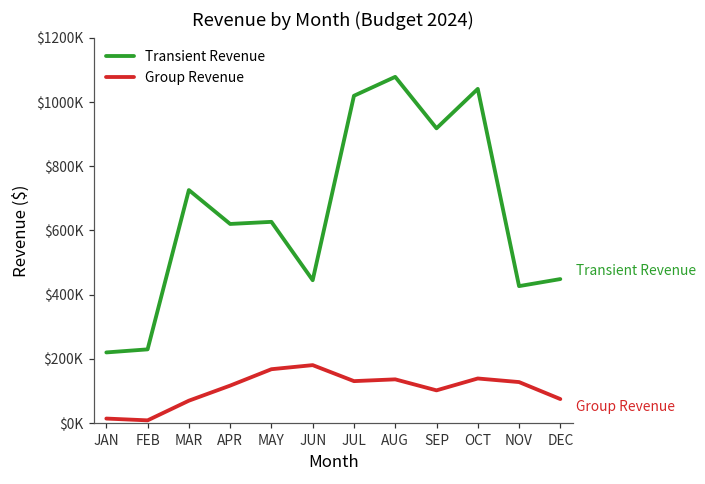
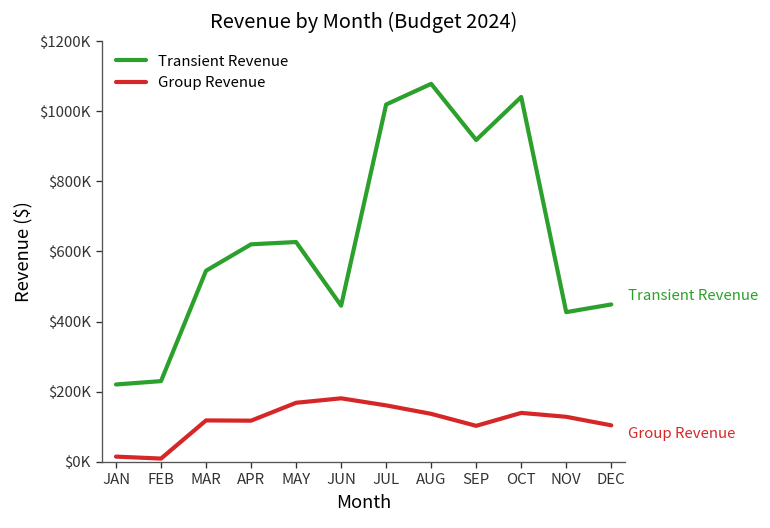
  {
    "Transient Revenue": {
      "JAN": "$220000",
      "FEB": "$230000",
-     "MAR": "$730000",
+     "MAR": "$540000",
      "APR": "$620000",
      "MAY": "$630000",
      "JUN": "$450000",
      "JUL": "$1020000",
      "AUG": "$1080000",
      "SEP": "$920000",
      "OCT": "$1040000",
      "NOV": "$430000",
      "DEC": "$450000"
    },
    "Group Revenue": {
      "JAN": "$10000",
      "FEB": "$10000",
-     "MAR": "$70000",
+     "MAR": "$120000",
      "APR": "$120000",
      "MAY": "$170000",
      "JUN": "$180000",
-     "JUL": "$130000",
+     "JUL": "$160000",
      "AUG": "$140000",
      "SEP": "$100000",
      "OCT": "$140000",
      "NOV": "$130000",
-     "DEC": "$80000"
+     "DEC": "$100000"
    }
  }
